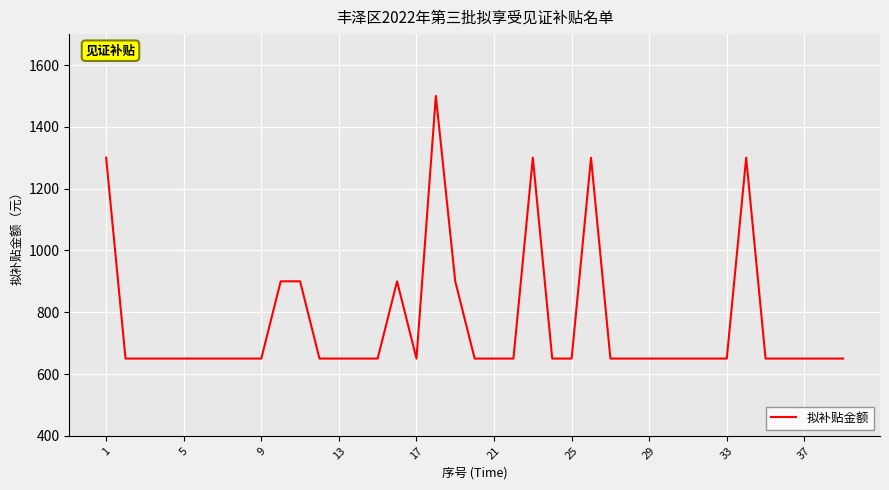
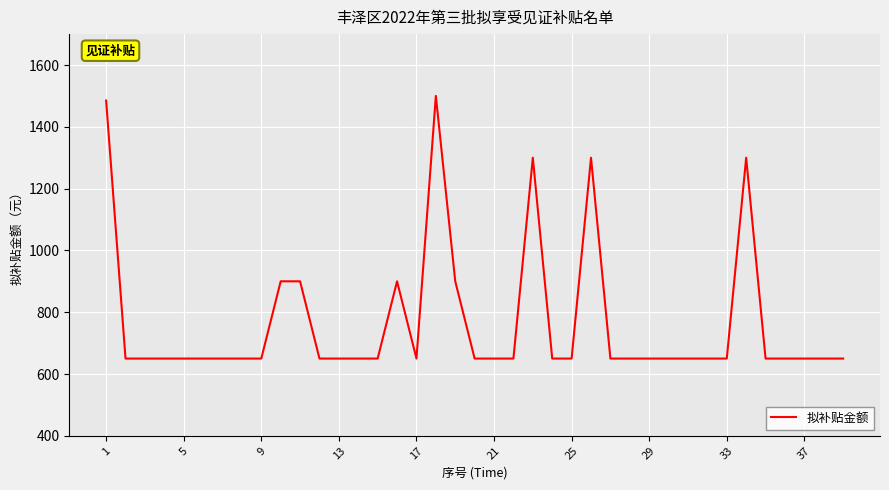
  {
-   "1": 1300,
+   "1": 1490,
    "5": 650,
    "9": 650,
    "13": 650,
    "17": 650,
    "21": 650,
    "25": 650,
    "29": 650,
    "33": 650,
    "37": 650
  }
